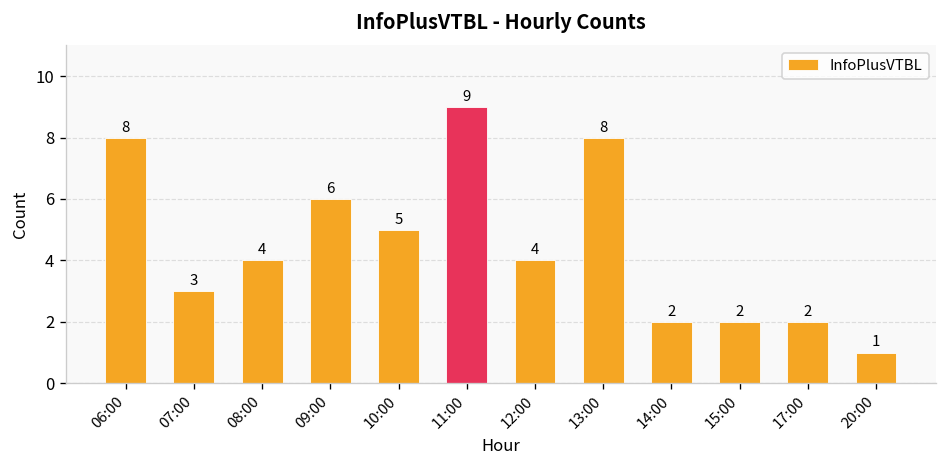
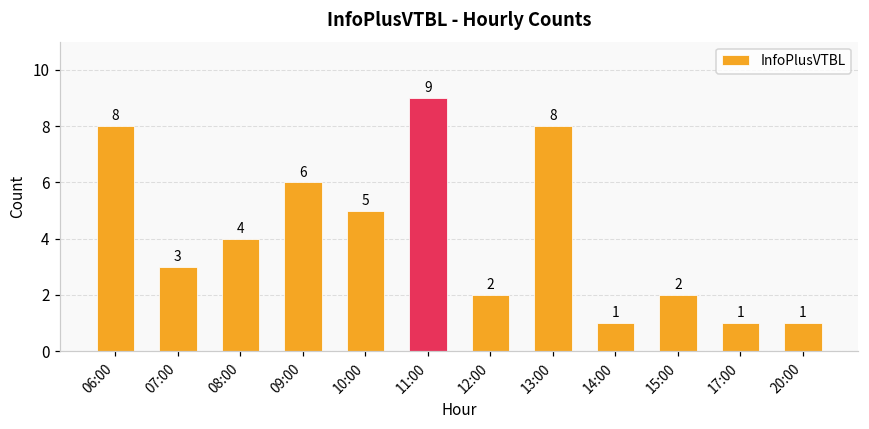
  {
    "06:00": 8,
    "07:00": 3,
    "08:00": 4,
    "09:00": 6,
    "10:00": 5,
    "11:00": 9,
-   "12:00": 4,
+   "12:00": 2,
    "13:00": 8,
-   "14:00": 2,
+   "14:00": 1,
    "15:00": 2,
-   "17:00": 2,
+   "17:00": 1,
    "20:00": 1
  }
